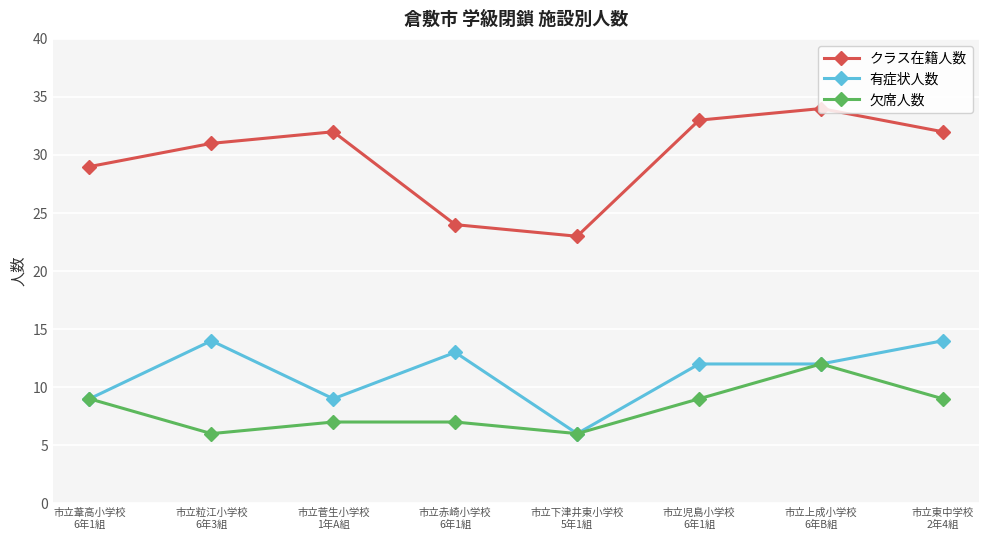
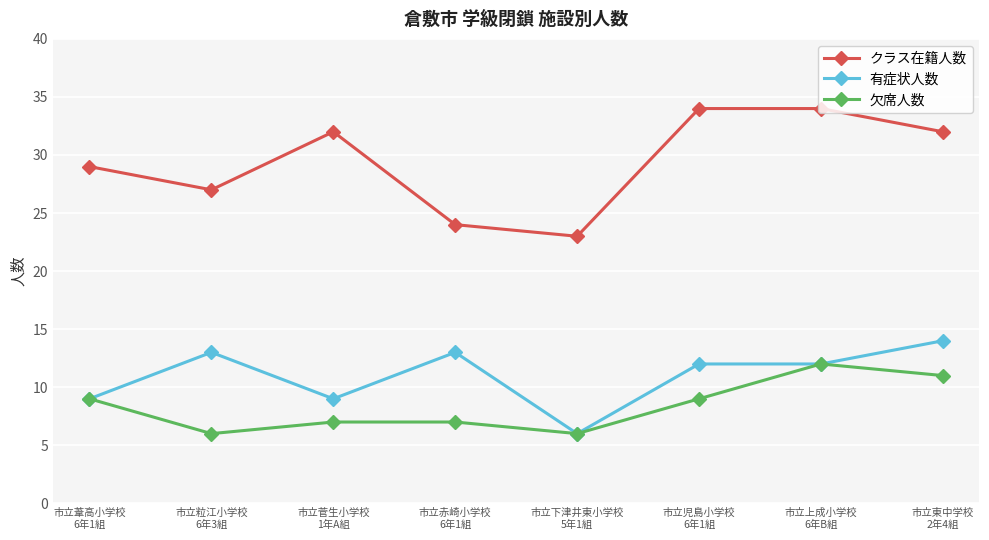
  {
    "クラス在籍人数": {
      "市立葦高小学校 6年1組": 29,
-     "市立粒江小学校 6年3組": 31,
+     "市立粒江小学校 6年3組": 27,
      "市立菅生小学校 1年A組": 32,
      "市立赤崎小学校 6年1組": 24,
      "市立下津井東小学校 5年1組": 23,
-     "市立児島小学校 6年1組": 33,
+     "市立児島小学校 6年1組": 34,
      "市立東中学校 2年4組": 32
    },
    "有症状人数": {
-     "市立粒江小学校 6年3組": 14,
+     "市立粒江小学校 6年3組": 13,
      "市立菅生小学校 1年A組": 9,
      "市立赤崎小学校 6年1組": 13,
      "市立児島小学校 6年1組": 12,
      "市立東中学校 2年4組": 14
    },
    "欠席人数": {
      "市立粒江小学校 6年3組": 6,
      "市立菅生小学校 1年A組": 7,
      "市立赤崎小学校 6年1組": 7,
      "市立児島小学校 6年1組": 9,
-     "市立東中学校 2年4組": 9
+     "市立東中学校 2年4組": 11
    }
  }
